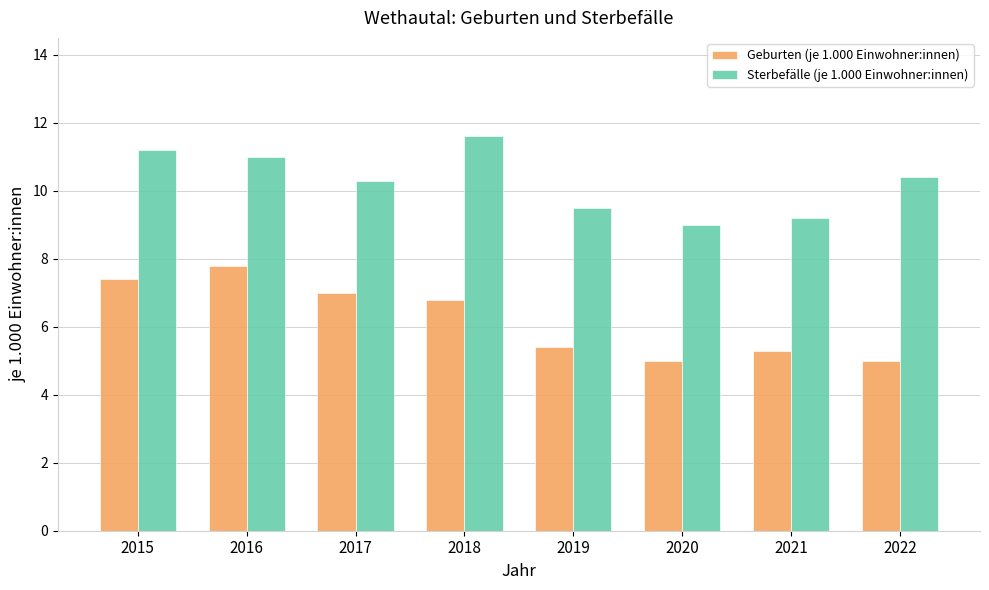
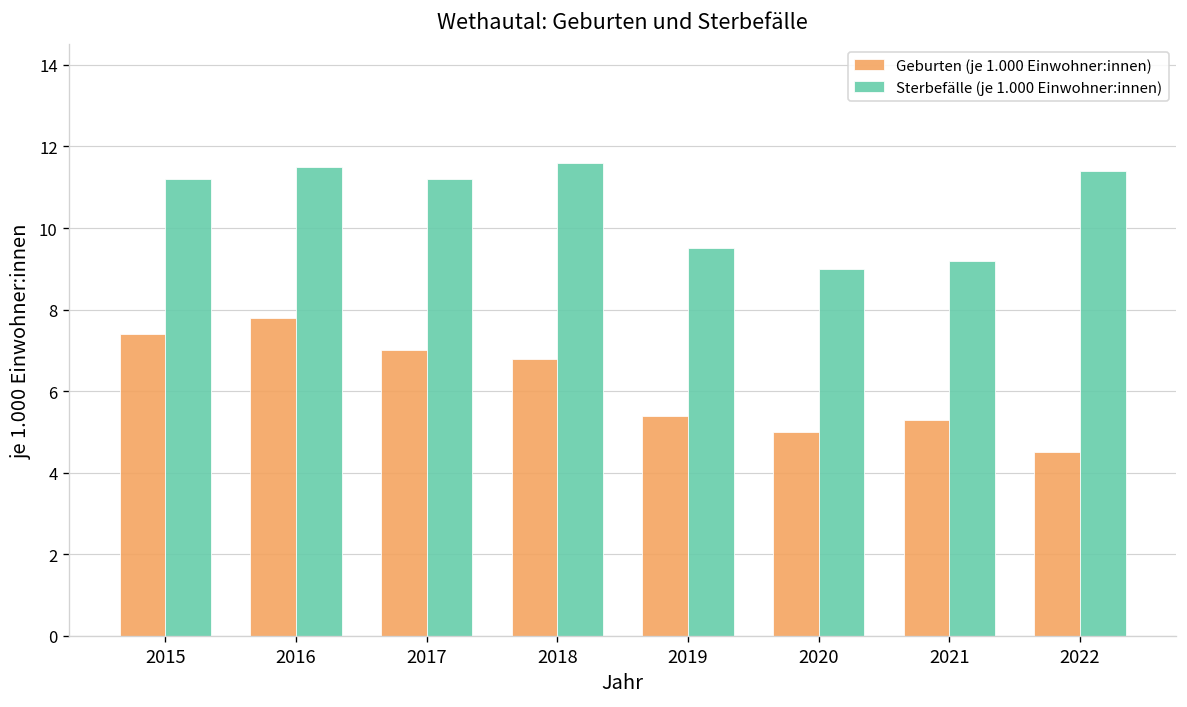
  {
    "Geburten (je 1.000 Einwohner:innen)": {
      "2015": 7.4,
      "2016": 7.8,
      "2017": 7.0,
      "2018": 6.8,
      "2019": 5.4,
      "2020": 5.0,
      "2021": 5.3,
-     "2022": 5.0
+     "2022": 4.5
    },
    "Sterbefälle (je 1.000 Einwohner:innen)": {
      "2015": 11.2,
-     "2016": 11.0,
-     "2017": 10.3,
+     "2016": 11.5,
+     "2017": 11.2,
      "2018": 11.6,
      "2019": 9.5,
      "2020": 9.0,
      "2021": 9.2,
-     "2022": 10.4
+     "2022": 11.4
    }
  }
